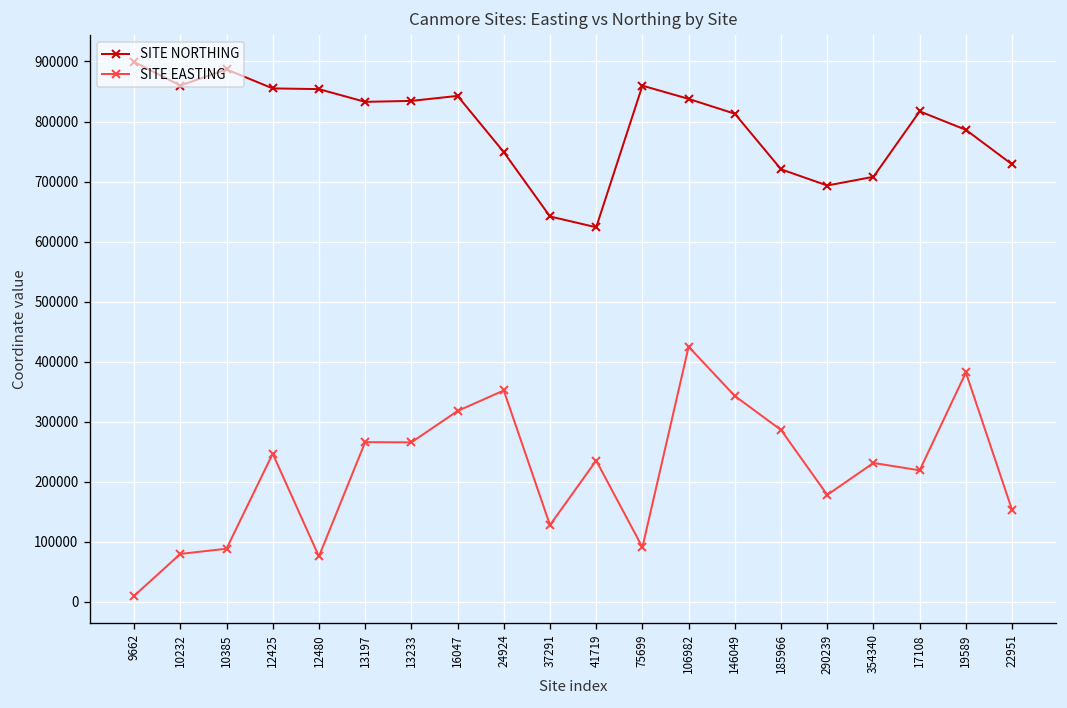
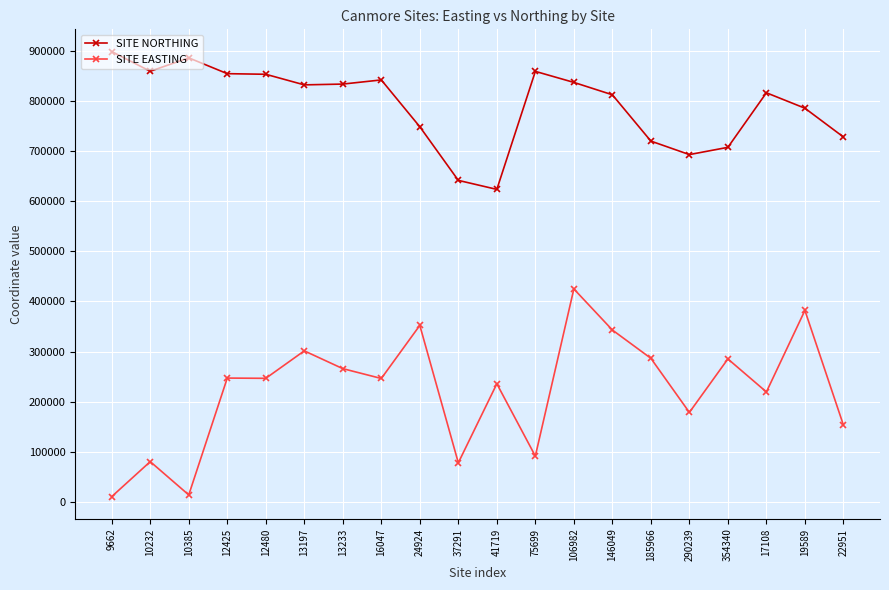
  {
    "SITE NORTHING": {
      "10232": 860000,
      "12425": 860000,
      "12480": 850000,
      "13197": 830000,
      "13233": 830000,
      "16047": 840000,
      "24924": 750000,
      "37291": 640000,
      "41719": 620000,
      "75699": 860000,
      "106982": 840000,
      "146049": 810000,
      "185966": 720000,
      "290239": 690000,
      "354340": 710000,
      "17108": 820000,
      "19589": 790000,
      "22951": 730000
    },
    "SITE EASTING": {
      "9662": 10000,
      "10232": 80000,
-     "10385": 90000,
+     "10385": 10000,
      "12425": 250000,
-     "12480": 80000,
-     "13197": 270000,
+     "12480": 250000,
+     "13197": 300000,
      "13233": 270000,
-     "16047": 320000,
+     "16047": 250000,
      "24924": 350000,
-     "37291": 130000,
+     "37291": 80000,
      "41719": 240000,
      "75699": 90000,
      "106982": 430000,
      "146049": 340000,
      "185966": 290000,
      "290239": 180000,
-     "354340": 230000,
+     "354340": 290000,
      "17108": 220000,
      "19589": 380000,
      "22951": 150000
    }
  }
